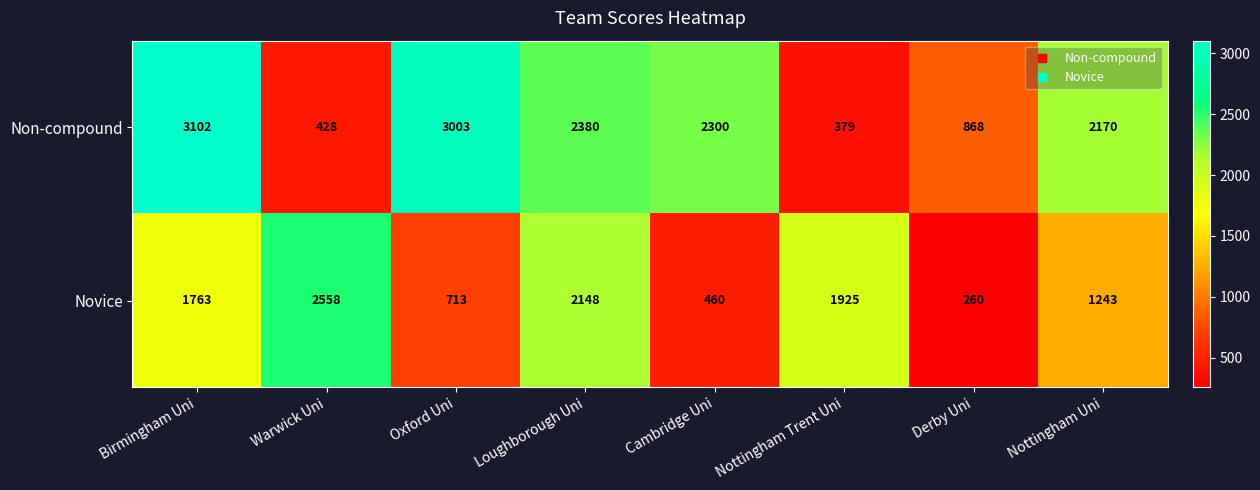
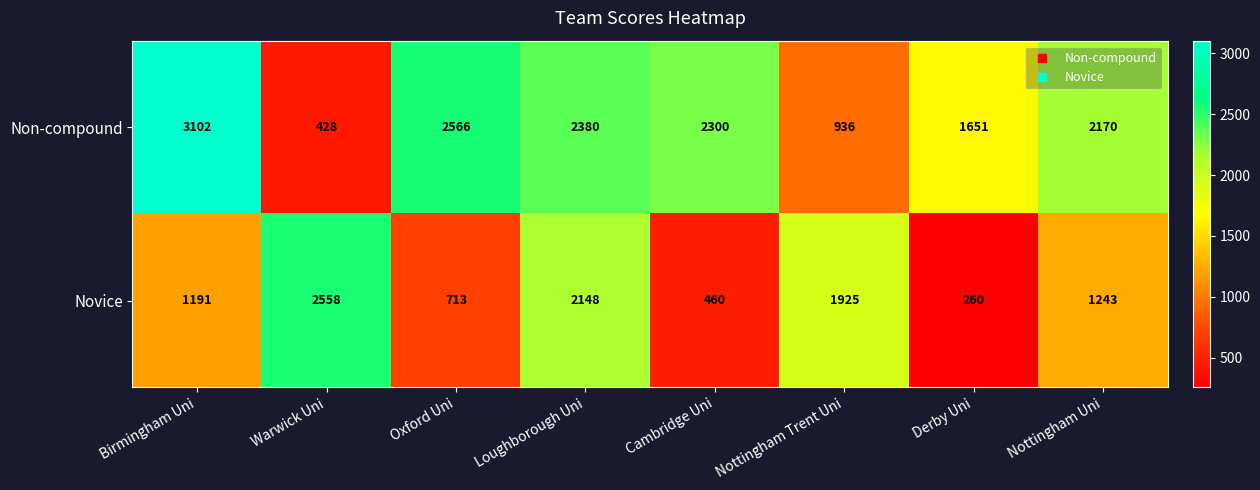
  {
    "Non-compound": {
      "Birmingham Uni": 3102,
      "Warwick Uni": 428,
-     "Oxford Uni": 3003,
+     "Oxford Uni": 2566,
      "Loughborough Uni": 2380,
      "Cambridge Uni": 2300,
-     "Nottingham Trent Uni": 379,
-     "Derby Uni": 868,
+     "Nottingham Trent Uni": 936,
+     "Derby Uni": 1651,
      "Nottingham Uni": 2170
    },
    "Novice": {
-     "Birmingham Uni": 1763,
+     "Birmingham Uni": 1191,
      "Warwick Uni": 2558,
      "Oxford Uni": 713,
      "Loughborough Uni": 2148,
      "Cambridge Uni": 460,
      "Nottingham Trent Uni": 1925,
      "Derby Uni": 260,
      "Nottingham Uni": 1243
    }
  }
